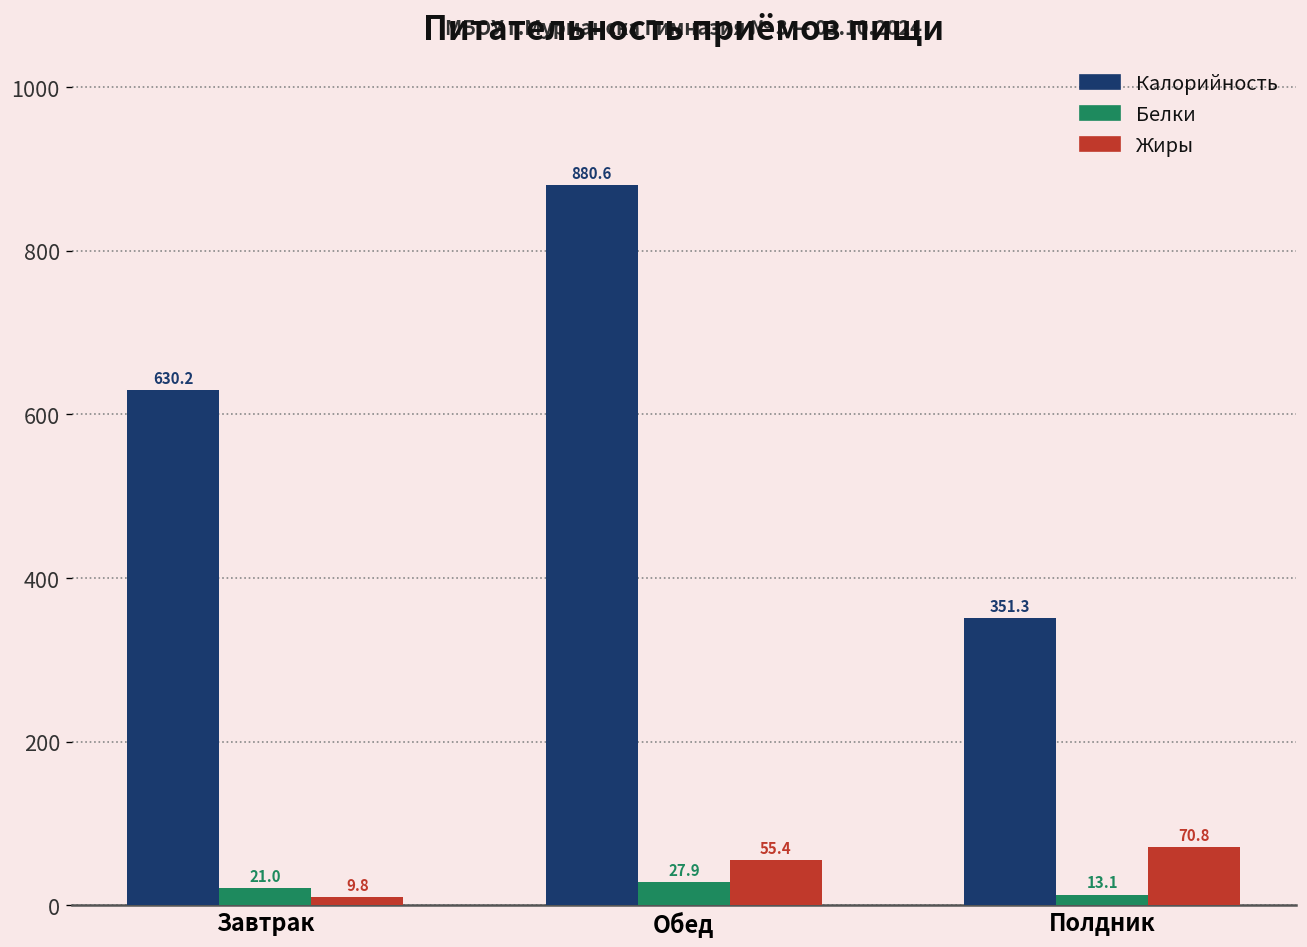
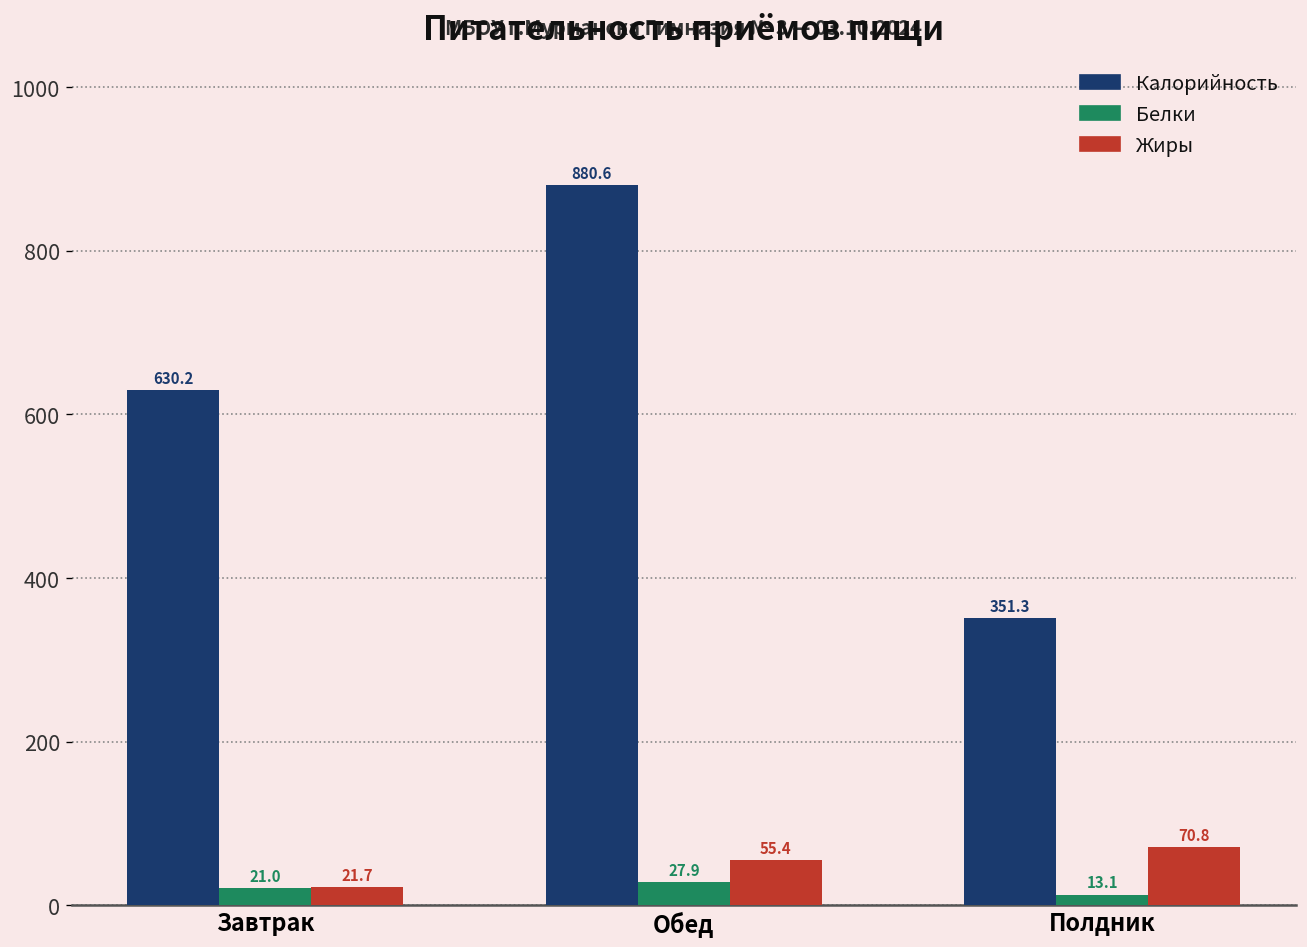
  {
    "Калорийность": {
      "Завтрак": 630.2,
      "Обед": 880.6,
      "Полдник": 351.3
    },
    "Белки": {
      "Завтрак": 21.0,
      "Обед": 27.9,
      "Полдник": 13.1
    },
    "Жиры": {
-     "Завтрак": 9.8,
+     "Завтрак": 21.7,
      "Обед": 55.4,
      "Полдник": 70.8
    }
  }
